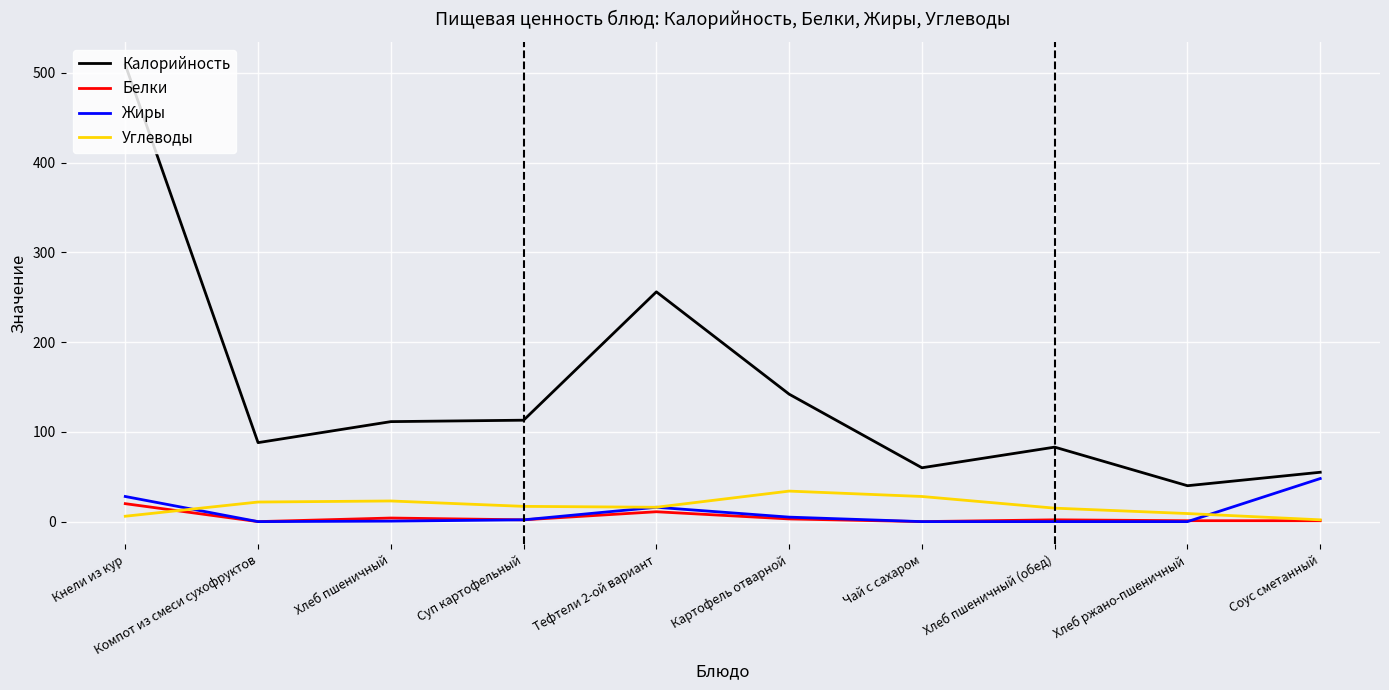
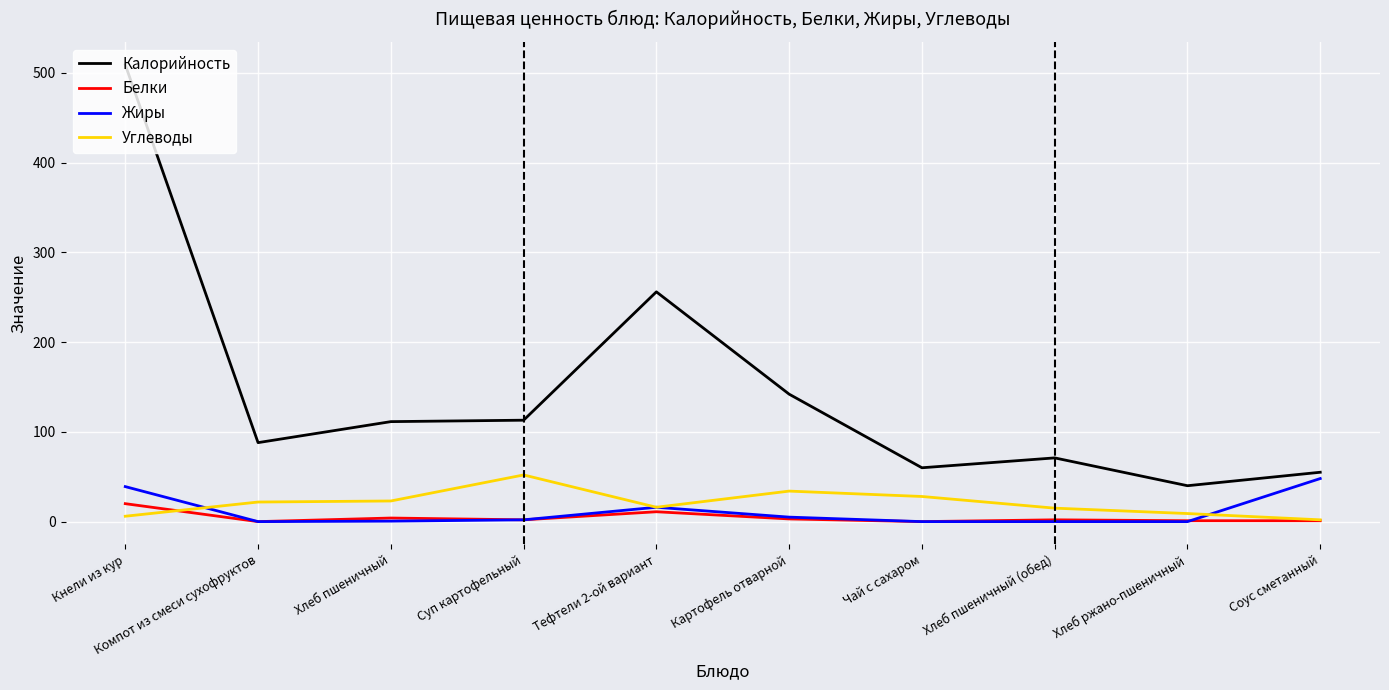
  {
    "Калорийность": {
      "Компот из смеси сухофруктов": 90,
      "Хлеб пшеничный": 110,
      "Суп картофельный": 110,
      "Тефтели 2-ой вариант": 260,
      "Картофель отварной": 140,
      "Чай с сахаром": 60,
-     "Хлеб пшеничный (обед)": 80,
+     "Хлеб пшеничный (обед)": 70,
      "Хлеб ржано-пшеничный": 40,
      "Соус сметанный": 60
    },
    "Белки": {
      "Кнели из кур": 20,
      "Хлеб пшеничный": 0,
      "Тефтели 2-ой вариант": 10
    },
    "Жиры": {
-     "Кнели из кур": 30,
+     "Кнели из кур": 40,
      "Хлеб пшеничный": 0,
      "Соус сметанный": 50
    },
    "Углеводы": {
      "Кнели из кур": 10,
      "Компот из смеси сухофруктов": 20,
      "Хлеб пшеничный": 20,
-     "Суп картофельный": 20,
+     "Суп картофельный": 50,
      "Картофель отварной": 30,
      "Чай с сахаром": 30,
      "Хлеб пшеничный (обед)": 20,
      "Хлеб ржано-пшеничный": 10
    }
  }
